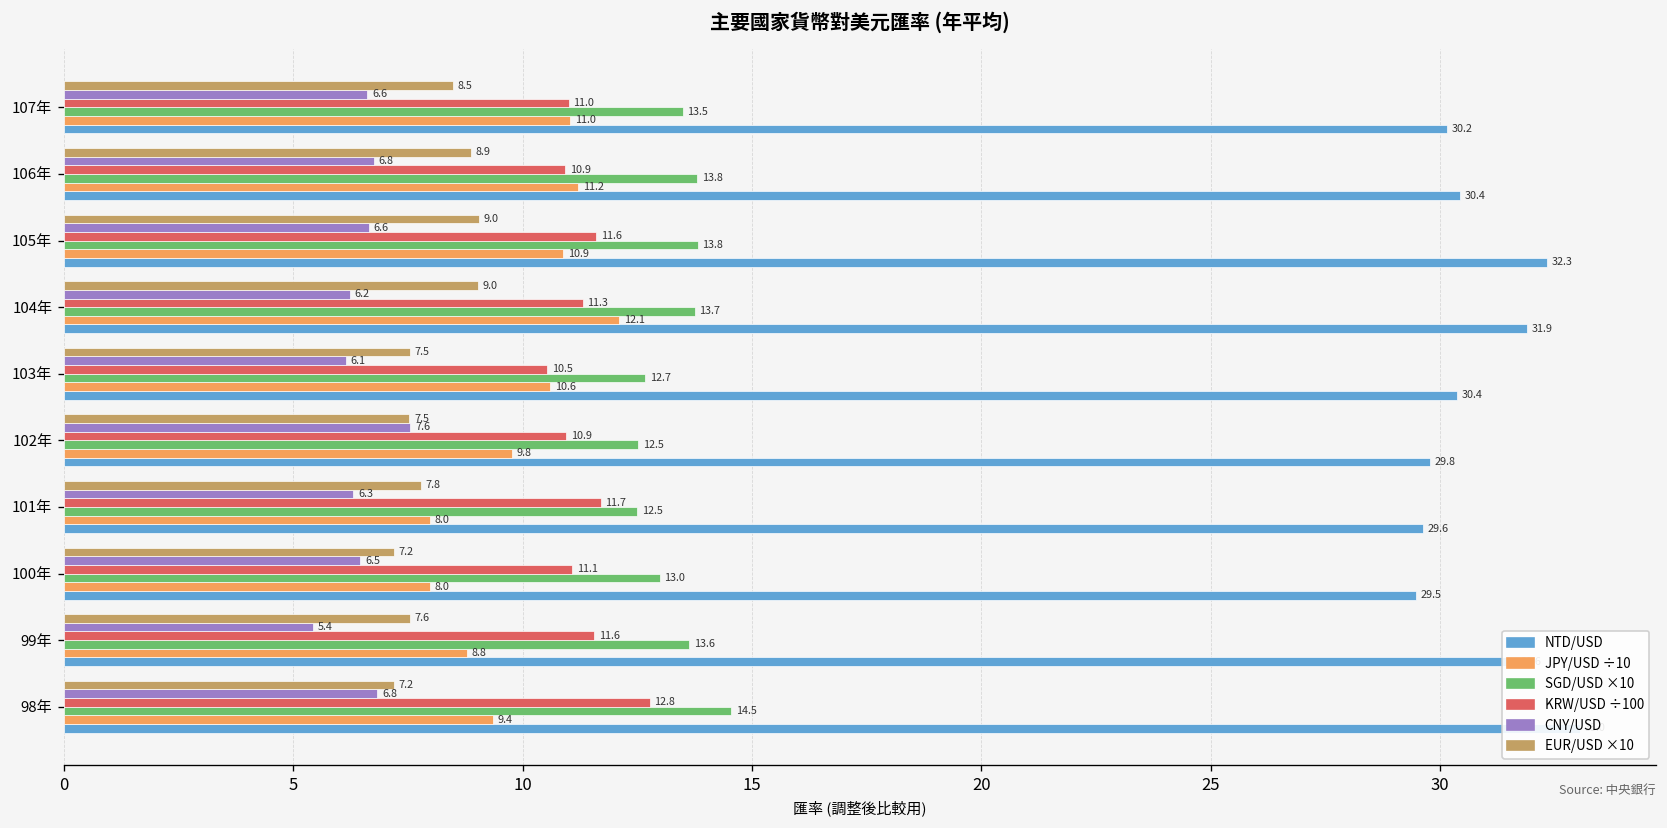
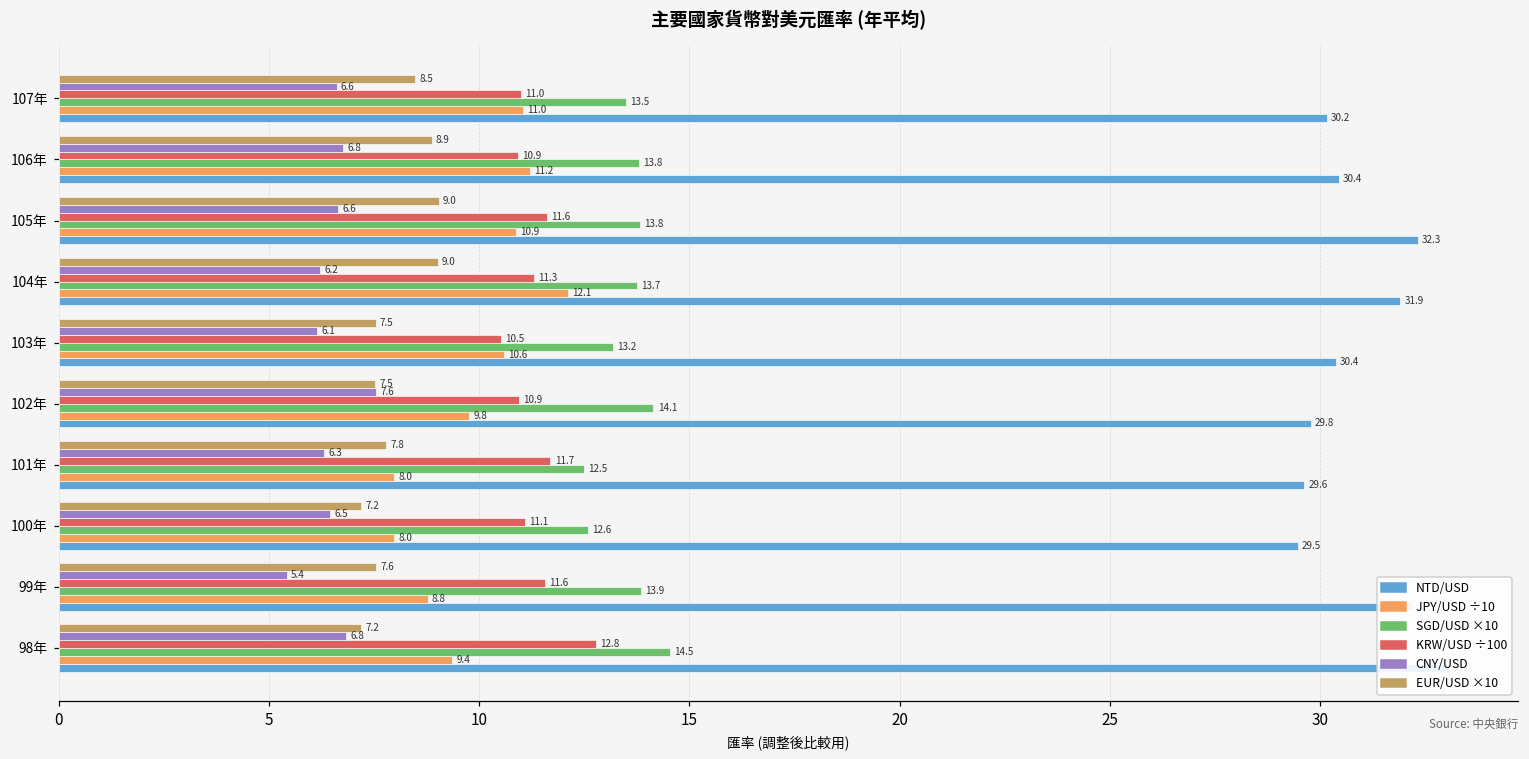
  {
    "NTD/USD": {
      "107年": 30.2,
      "106年": 30.4,
      "105年": 32.3,
      "104年": 31.9,
      "103年": 30.4,
      "102年": 29.8,
      "101年": 29.6,
      "100年": 29.5
    },
    "SGD/USD ×10": {
      "107年": 13.5,
      "106年": 13.8,
      "105年": 13.8,
      "104年": 13.7,
-     "103年": 12.7,
-     "102年": 12.5,
+     "103年": 13.2,
+     "102年": 14.1,
      "101年": 12.5,
-     "100年": 13.0,
-     "99年": 13.6,
+     "100年": 12.6,
+     "99年": 13.9,
      "98年": 14.5
    },
    "KRW/USD ÷100": {
      "107年": 11.0,
      "106年": 10.9,
      "105年": 11.6,
      "104年": 11.3,
      "103年": 10.5,
      "102年": 10.9,
      "101年": 11.7,
      "100年": 11.1,
      "99年": 11.6,
      "98年": 12.8
    },
    "CNY/USD": {
      "107年": 6.6,
      "106年": 6.8,
      "105年": 6.6,
      "104年": 6.2,
      "103年": 6.1,
      "101年": 6.3,
      "100年": 6.5,
      "99年": 5.4,
      "98年": 6.8
    }
  }
